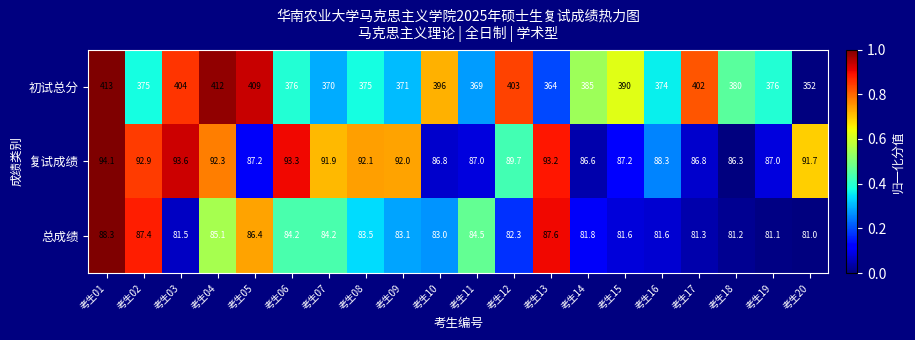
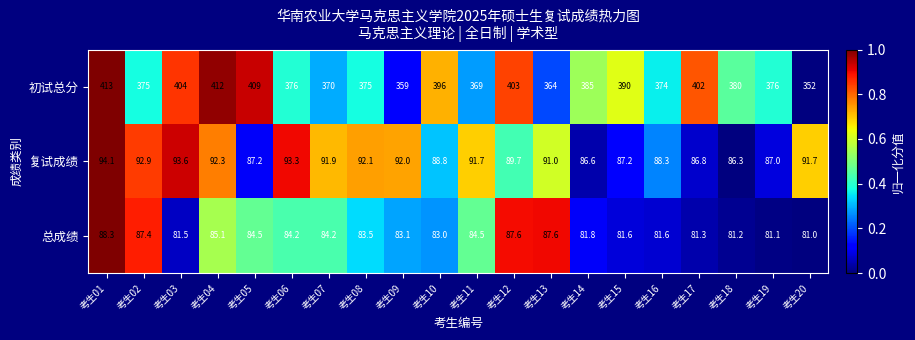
  {
    "初试总分": {
      "考生01": 413,
      "考生02": 375,
      "考生03": 404,
      "考生04": 412,
      "考生05": 409,
      "考生06": 376,
      "考生07": 370,
      "考生08": 375,
-     "考生09": 371,
+     "考生09": 359,
      "考生10": 396,
      "考生11": 369,
      "考生12": 403,
      "考生13": 364,
      "考生14": 385,
      "考生15": 390,
      "考生16": 374,
      "考生17": 402,
      "考生18": 380,
      "考生19": 376,
      "考生20": 352
    },
    "复试成绩": {
      "考生01": 94.1,
      "考生02": 92.9,
      "考生03": 93.6,
      "考生04": 92.3,
      "考生05": 87.2,
      "考生06": 93.3,
      "考生07": 91.9,
      "考生08": 92.1,
      "考生09": 92.0,
-     "考生10": 86.8,
-     "考生11": 87.0,
+     "考生10": 88.8,
+     "考生11": 91.7,
      "考生12": 89.7,
-     "考生13": 93.2,
+     "考生13": 91.0,
      "考生14": 86.6,
      "考生15": 87.2,
      "考生16": 88.3,
      "考生17": 86.8,
      "考生18": 86.3,
      "考生19": 87.0,
      "考生20": 91.7
    },
    "总成绩": {
      "考生01": 88.3,
      "考生02": 87.4,
      "考生03": 81.5,
      "考生04": 85.1,
-     "考生05": 86.4,
+     "考生05": 84.5,
      "考生06": 84.2,
      "考生07": 84.2,
      "考生08": 83.5,
      "考生09": 83.1,
      "考生10": 83.0,
      "考生11": 84.5,
-     "考生12": 82.3,
+     "考生12": 87.6,
      "考生13": 87.6,
      "考生14": 81.8,
      "考生15": 81.6,
      "考生16": 81.6,
      "考生17": 81.3,
      "考生18": 81.2,
      "考生19": 81.1,
      "考生20": 81.0
    }
  }
